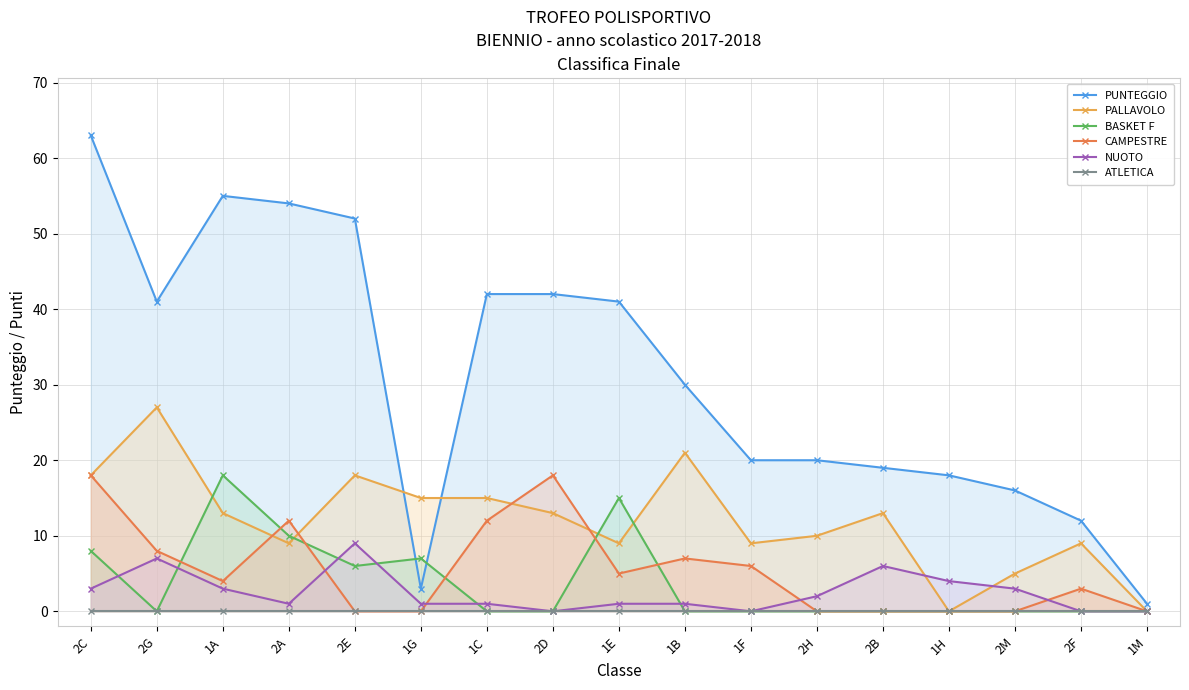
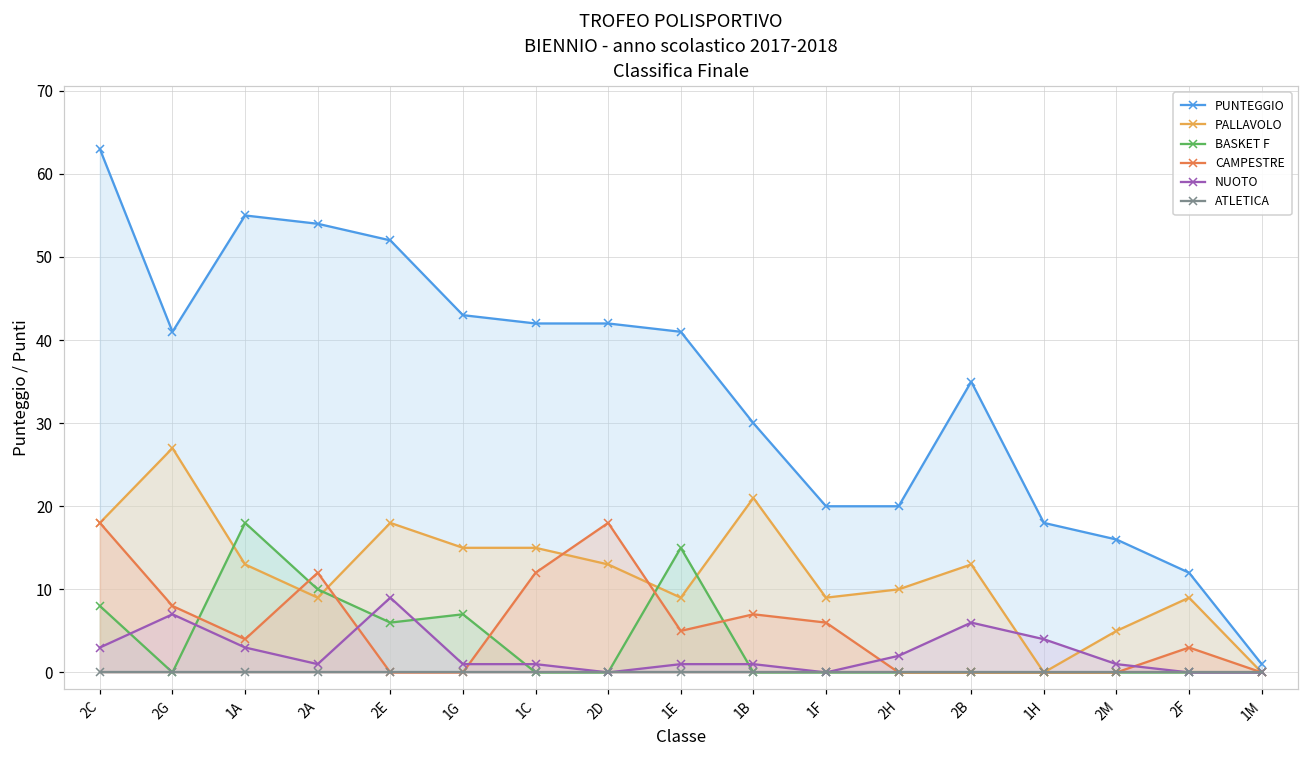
  {
    "PUNTEGGIO": {
      "2C": 63,
      "2G": 41,
      "1A": 55,
      "2A": 54,
      "2E": 52,
-     "1G": 3,
+     "1G": 43,
      "1C": 42,
      "2D": 42,
      "1E": 41,
      "1B": 30,
      "1F": 20,
      "2H": 20,
-     "2B": 19,
+     "2B": 35,
      "1H": 18,
      "2M": 16,
      "2F": 12,
      "1M": 1
    },
    "BASKET F": {
      "2C": 8,
      "1A": 18,
      "2A": 10,
      "2E": 6,
      "1G": 7,
      "1E": 15
    },
    "NUOTO": {
      "2C": 3,
      "2G": 7,
      "1A": 3,
      "2A": 1,
      "2E": 9,
      "1G": 1,
      "1C": 1,
      "1E": 1,
      "1B": 1,
      "2H": 2,
      "2B": 6,
      "1H": 4,
-     "2M": 3
+     "2M": 1
    },
    "ATLETICA": {
      "2C": 0,
      "1A": 0,
      "2A": 0,
      "1E": 0
    }
  }
